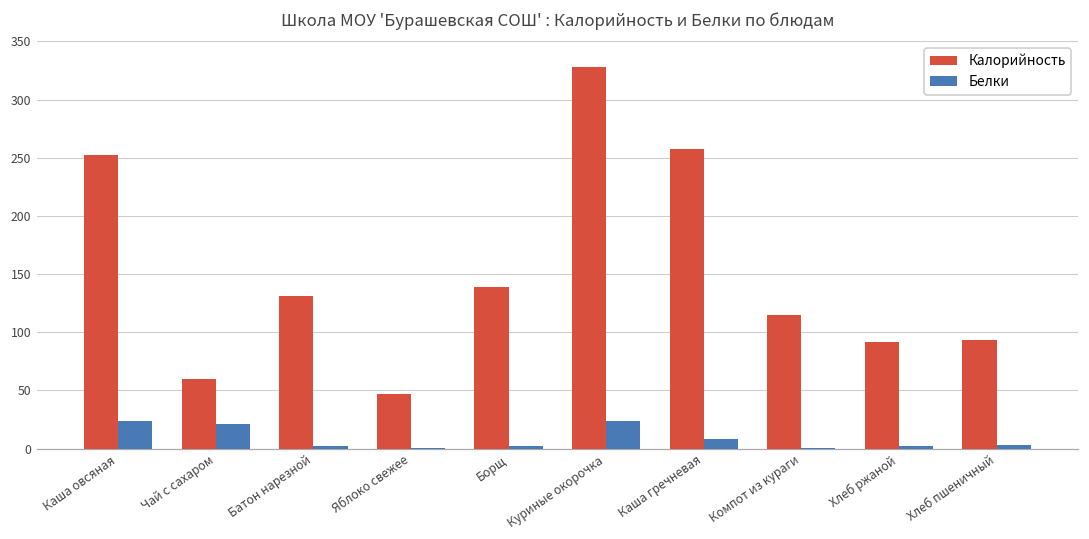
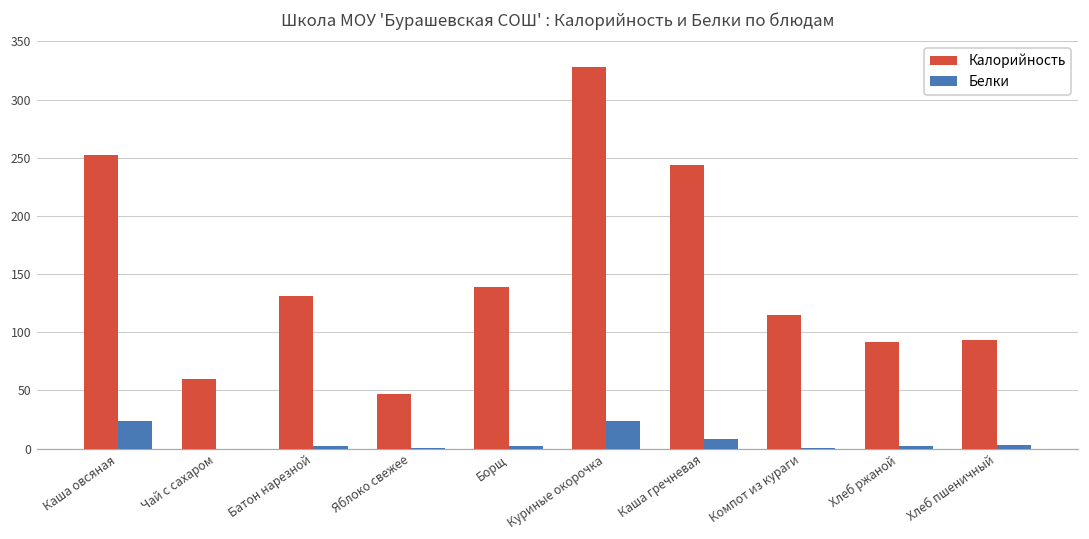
  {
    "Калорийность": {
      "Каша овсяная": 252,
      "Чай с сахаром": 60,
      "Батон нарезной": 131,
      "Яблоко свежее": 47,
      "Борщ": 139,
      "Куриные окорочка": 328,
-     "Каша гречневая": 258,
+     "Каша гречневая": 244,
      "Компот из кураги": 115,
      "Хлеб ржаной": 92,
      "Хлеб пшеничный": 94
    },
    "Белки": {
      "Каша овсяная": 24,
-     "Чай с сахаром": 22,
+     "Чай с сахаром": 0,
      "Борщ": 3,
      "Куриные окорочка": 23,
      "Каша гречневая": 9,
      "Хлеб пшеничный": 3
    }
  }
